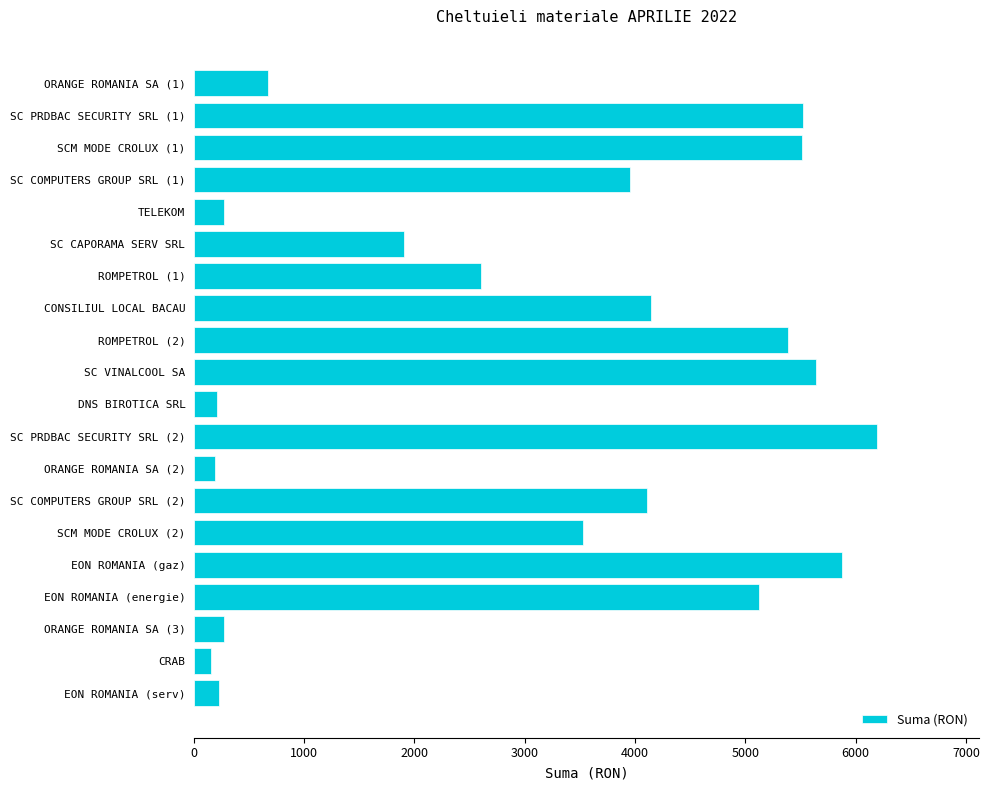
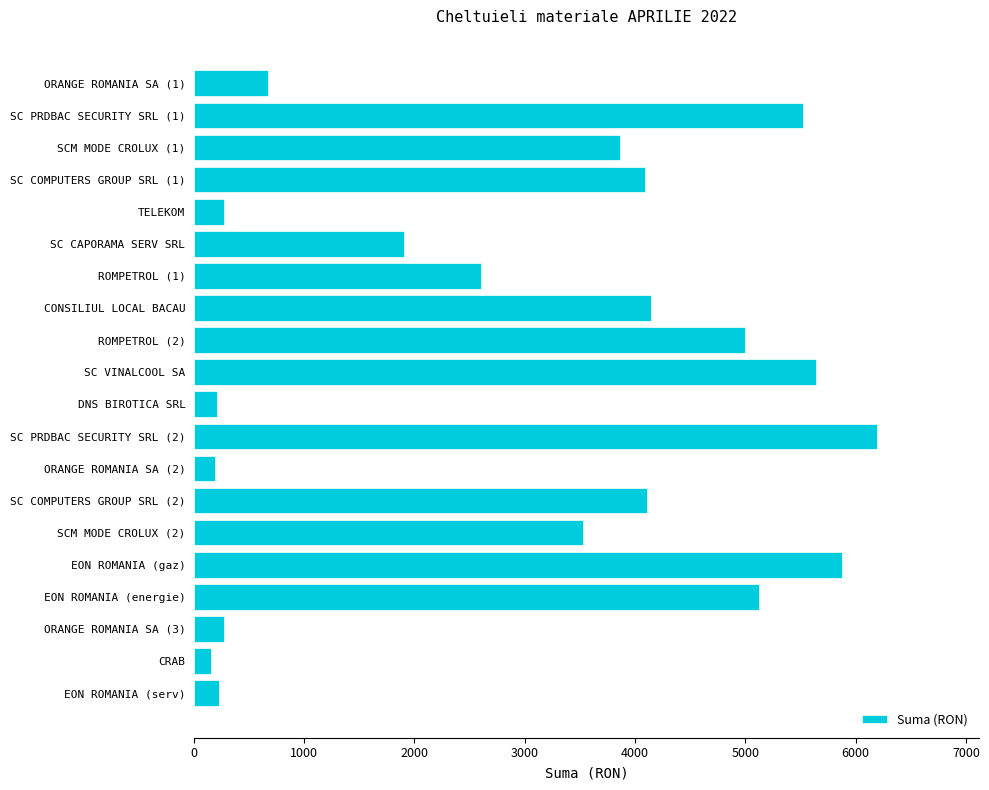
  {
    "ORANGE ROMANIA SA (1)": 670,
    "SC PRDBAC SECURITY SRL (1)": 5520,
-   "SCM MODE CROLUX (1)": 5520,
-   "SC COMPUTERS GROUP SRL (1)": 3950,
+   "SCM MODE CROLUX (1)": 3870,
+   "SC COMPUTERS GROUP SRL (1)": 4090,
    "TELEKOM": 270,
    "SC CAPORAMA SERV SRL": 1900,
    "ROMPETROL (1)": 2600,
    "CONSILIUL LOCAL BACAU": 4150,
-   "ROMPETROL (2)": 5390,
+   "ROMPETROL (2)": 5000,
    "SC VINALCOOL SA": 5640,
    "DNS BIROTICA SRL": 210,
    "SC PRDBAC SECURITY SRL (2)": 6190,
    "ORANGE ROMANIA SA (2)": 190,
    "SC COMPUTERS GROUP SRL (2)": 4110,
    "SCM MODE CROLUX (2)": 3530,
    "EON ROMANIA (gaz)": 5870,
    "EON ROMANIA (energie)": 5120,
    "ORANGE ROMANIA SA (3)": 270,
    "CRAB": 160,
    "EON ROMANIA (serv)": 230
  }
